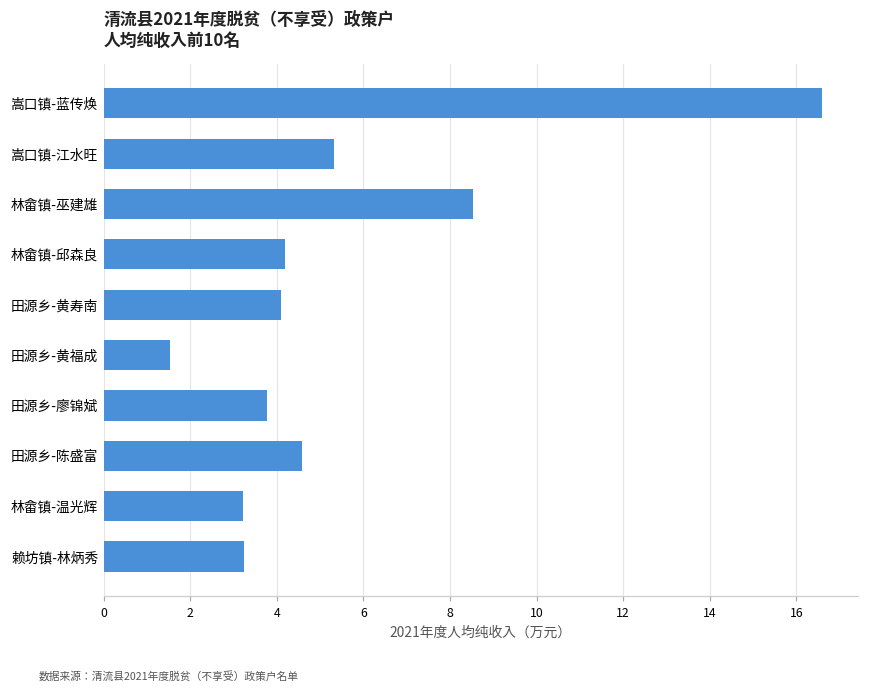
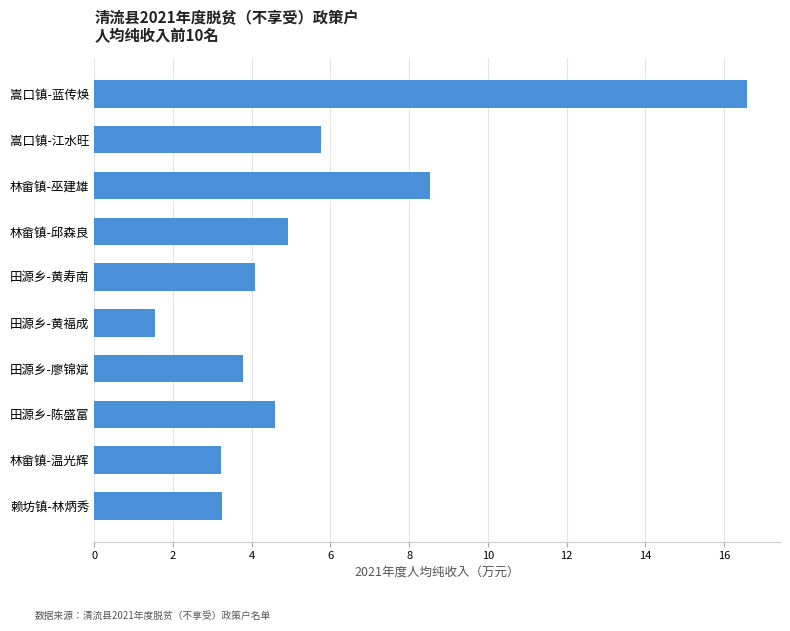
  {
    "嵩口镇-蓝传焕": 16.6,
-   "嵩口镇-江水旺": 5.3,
+   "嵩口镇-江水旺": 5.8,
    "林畲镇-巫建雄": 8.5,
-   "林畲镇-邱森良": 4.2,
+   "林畲镇-邱森良": 4.9,
    "田源乡-黄寿南": 4.1,
    "田源乡-黄福成": 1.5,
    "田源乡-廖锦斌": 3.8,
    "田源乡-陈盛富": 4.6,
    "林畲镇-温光辉": 3.2,
    "赖坊镇-林炳秀": 3.2
  }
